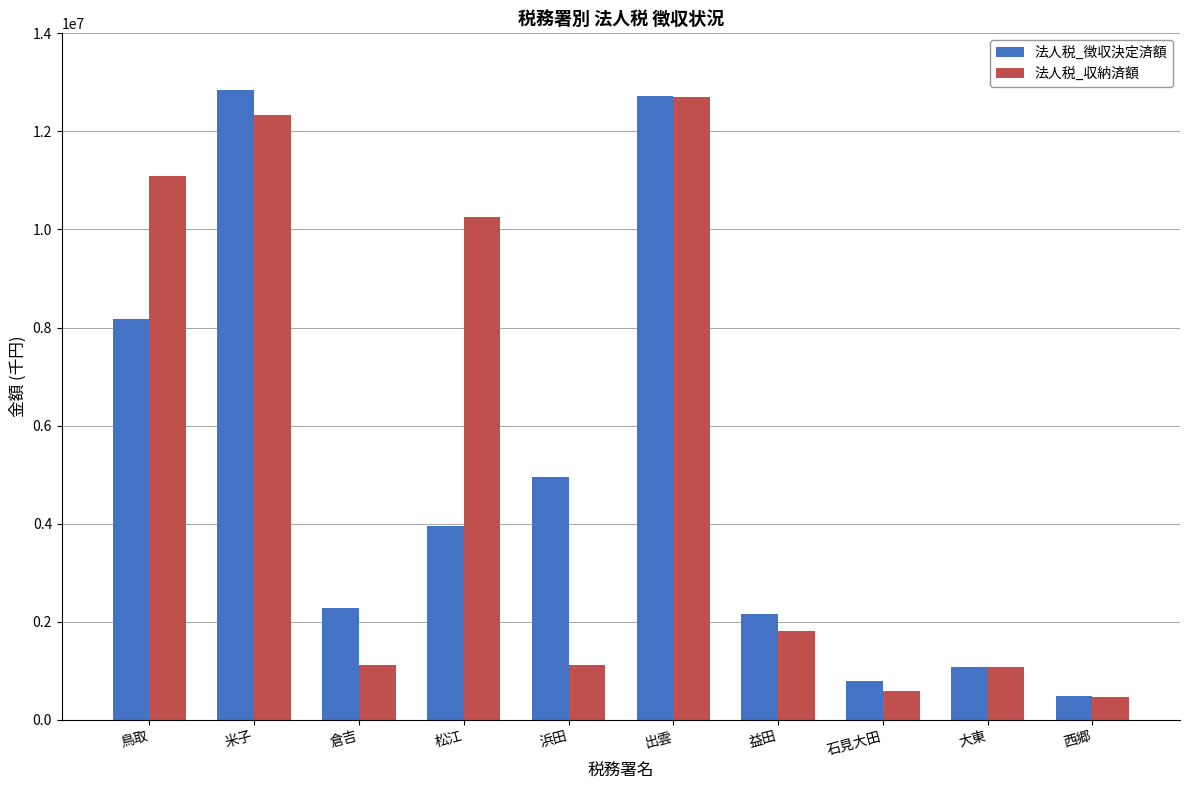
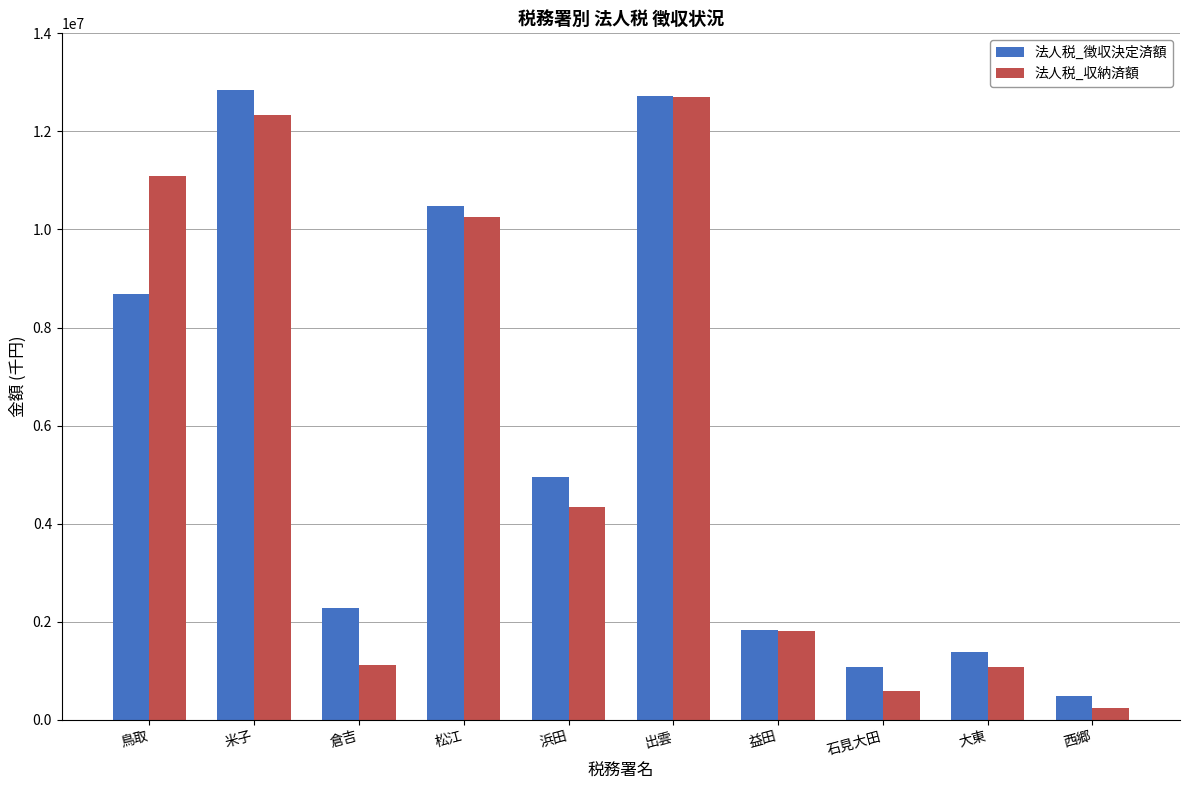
  {
    "法人税_徴収決定済額": {
-     "鳥取": 8200000,
+     "鳥取": 8700000,
      "米子": 12800000,
      "倉吉": 2300000,
-     "松江": 4000000,
+     "松江": 10500000,
      "浜田": 5000000,
      "出雲": 12700000,
-     "益田": 2200000,
-     "石見大田": 800000,
-     "大東": 1100000,
+     "益田": 1800000,
+     "石見大田": 1100000,
+     "大東": 1400000,
      "西郷": 500000
    },
    "法人税_収納済額": {
      "鳥取": 11100000,
      "米子": 12300000,
      "倉吉": 1100000,
      "松江": 10300000,
-     "浜田": 1100000,
+     "浜田": 4300000,
      "出雲": 12700000,
      "益田": 1800000,
      "石見大田": 600000,
      "大東": 1100000,
-     "西郷": 500000
+     "西郷": 200000
    }
  }
